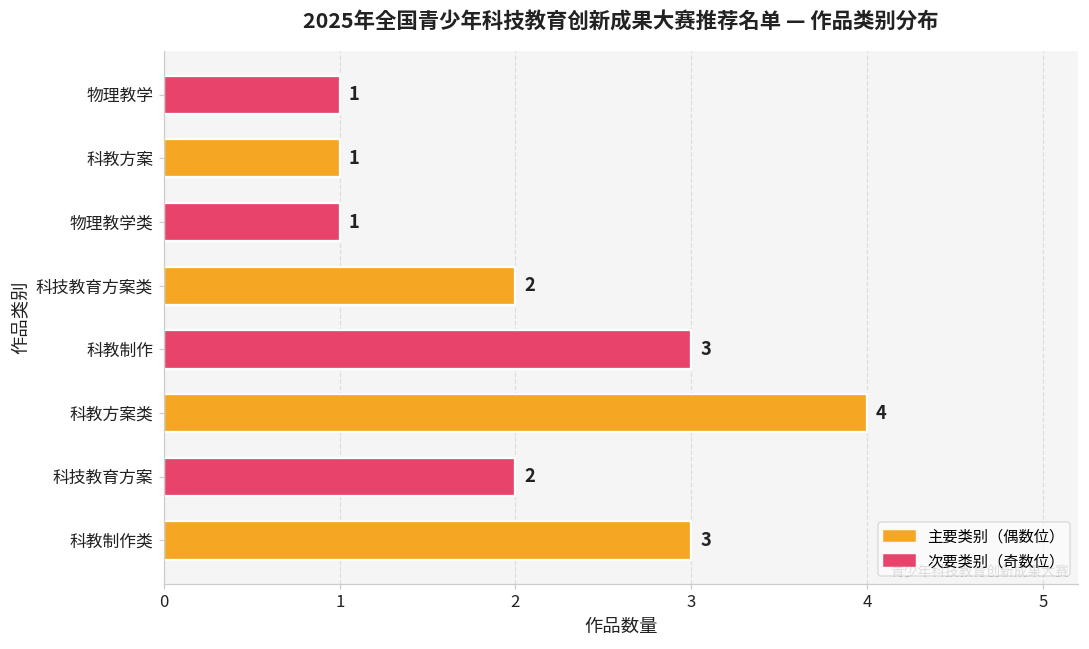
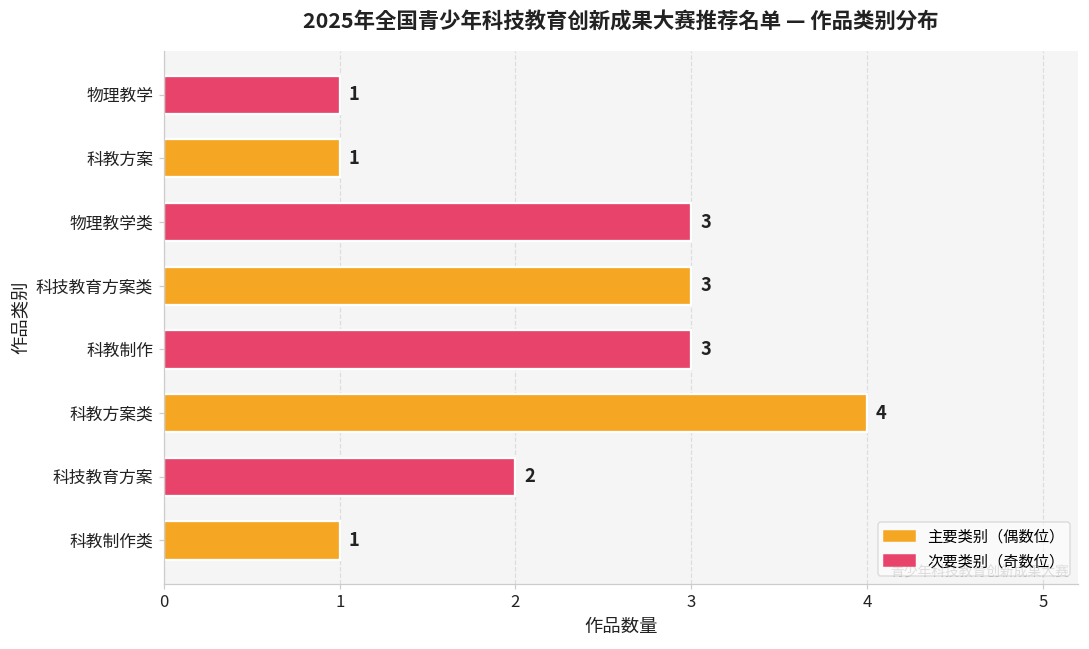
  {
    "物理教学": 1,
    "科教方案": 1,
-   "物理教学类": 1,
-   "科技教育方案类": 2,
+   "物理教学类": 3,
+   "科技教育方案类": 3,
    "科教制作": 3,
    "科教方案类": 4,
    "科技教育方案": 2,
-   "科教制作类": 3
+   "科教制作类": 1
  }
